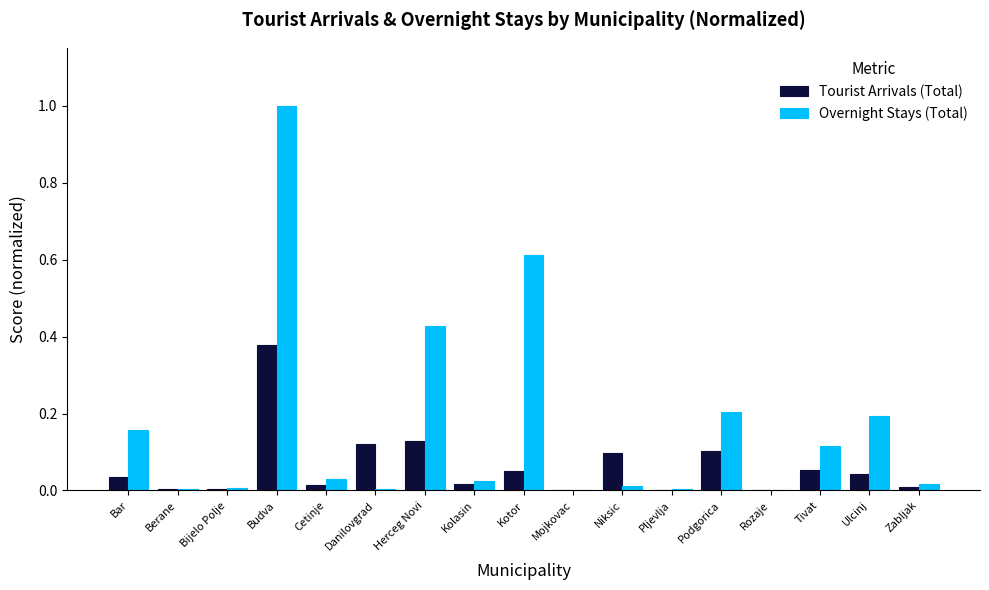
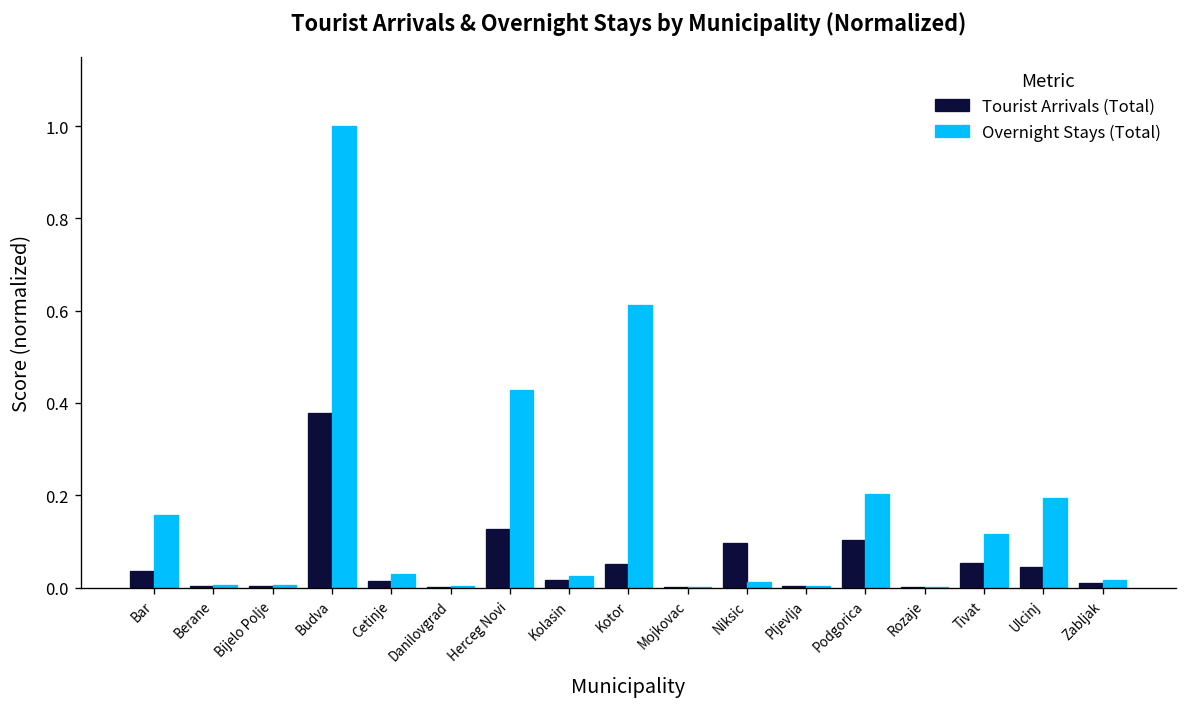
  {
    "Tourist Arrivals (Total)": {
      "Bar": 0.04,
      "Budva": 0.38,
      "Cetinje": 0.01,
-     "Danilovgrad": 0.12,
+     "Danilovgrad": 0.00,
      "Herceg Novi": 0.13,
      "Kolasin": 0.02,
      "Kotor": 0.05,
      "Niksic": 0.10,
      "Podgorica": 0.10,
      "Tivat": 0.05,
      "Ulcinj": 0.04,
      "Zabljak": 0.01
    },
    "Overnight Stays (Total)": {
      "Bar": 0.16,
      "Budva": 1.00,
      "Cetinje": 0.03,
      "Herceg Novi": 0.43,
      "Kolasin": 0.03,
      "Kotor": 0.61,
      "Niksic": 0.01,
      "Podgorica": 0.20,
      "Tivat": 0.12,
      "Ulcinj": 0.19,
      "Zabljak": 0.02
    }
  }
